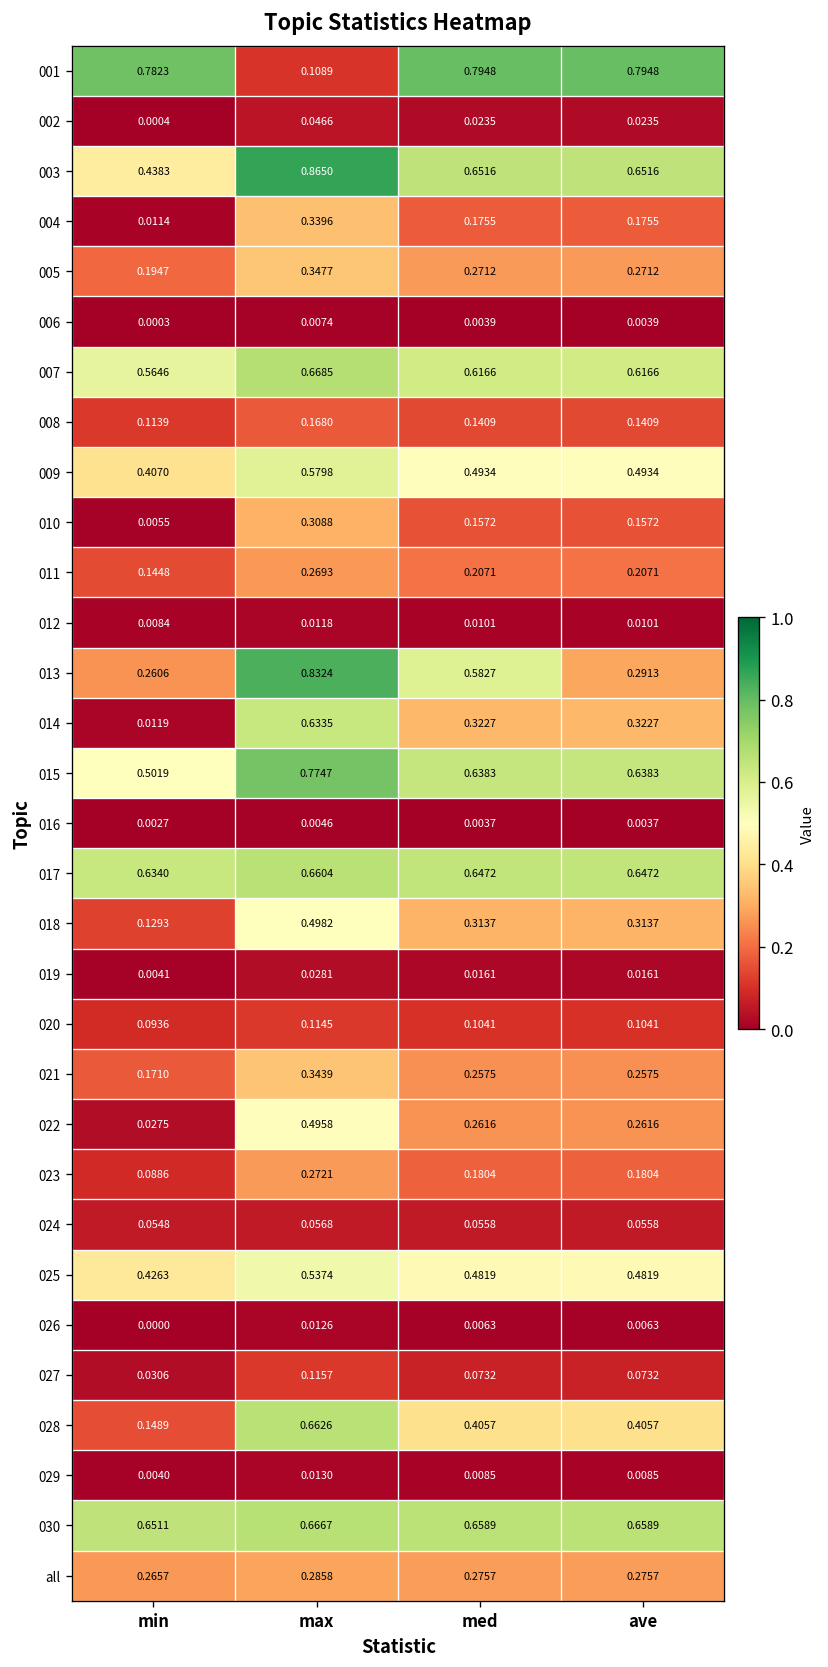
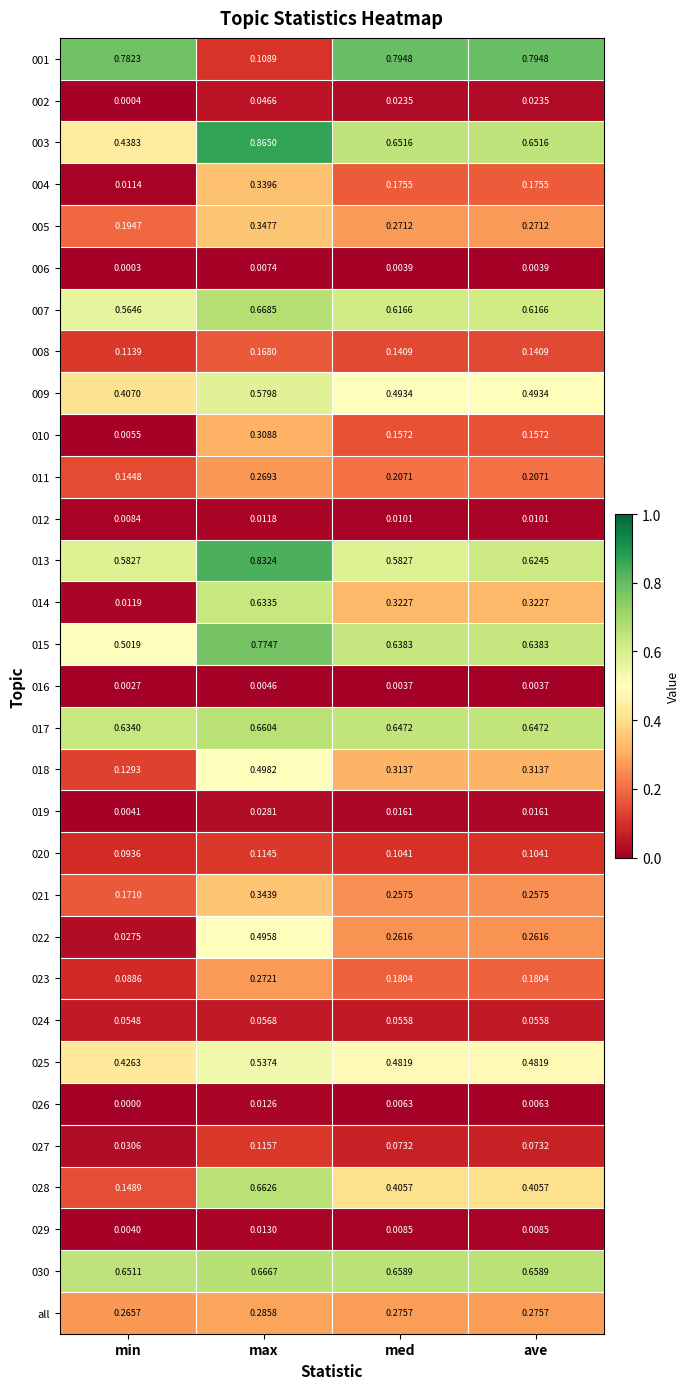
  {
    "001": {
      "min": 0.7823,
      "max": 0.1089,
      "med": 0.7948,
      "ave": 0.7948
    },
    "002": {
      "min": 0.0004,
      "max": 0.0466,
      "med": 0.0235,
      "ave": 0.0235
    },
    "003": {
      "min": 0.4383,
      "max": 0.8650,
      "med": 0.6516,
      "ave": 0.6516
    },
    "004": {
      "min": 0.0114,
      "max": 0.3396,
      "med": 0.1755,
      "ave": 0.1755
    },
    "005": {
      "min": 0.1947,
      "max": 0.3477,
      "med": 0.2712,
      "ave": 0.2712
    },
    "006": {
      "min": 0.0003,
      "max": 0.0074,
      "med": 0.0039,
      "ave": 0.0039
    },
    "007": {
      "min": 0.5646,
      "max": 0.6685,
      "med": 0.6166,
      "ave": 0.6166
    },
    "008": {
      "min": 0.1139,
      "max": 0.1680,
      "med": 0.1409,
      "ave": 0.1409
    },
    "009": {
      "min": 0.4070,
      "max": 0.5798,
      "med": 0.4934,
      "ave": 0.4934
    },
    "010": {
      "min": 0.0055,
      "max": 0.3088,
      "med": 0.1572,
      "ave": 0.1572
    },
    "011": {
      "min": 0.1448,
      "max": 0.2693,
      "med": 0.2071,
      "ave": 0.2071
    },
    "012": {
      "min": 0.0084,
      "max": 0.0118,
      "med": 0.0101,
      "ave": 0.0101
    },
    "013": {
-     "min": 0.2606,
+     "min": 0.5827,
      "max": 0.8324,
      "med": 0.5827,
-     "ave": 0.2913
+     "ave": 0.6245
    },
    "014": {
      "min": 0.0119,
      "max": 0.6335,
      "med": 0.3227,
      "ave": 0.3227
    },
    "015": {
      "min": 0.5019,
      "max": 0.7747,
      "med": 0.6383,
      "ave": 0.6383
    },
    "016": {
      "min": 0.0027,
      "max": 0.0046,
      "med": 0.0037,
      "ave": 0.0037
    },
    "017": {
      "min": 0.6340,
      "max": 0.6604,
      "med": 0.6472,
      "ave": 0.6472
    },
    "018": {
      "min": 0.1293,
      "max": 0.4982,
      "med": 0.3137,
      "ave": 0.3137
    },
    "019": {
      "min": 0.0041,
      "max": 0.0281,
      "med": 0.0161,
      "ave": 0.0161
    },
    "020": {
      "min": 0.0936,
      "max": 0.1145,
      "med": 0.1041,
      "ave": 0.1041
    },
    "021": {
      "min": 0.1710,
      "max": 0.3439,
      "med": 0.2575,
      "ave": 0.2575
    },
    "022": {
      "min": 0.0275,
      "max": 0.4958,
      "med": 0.2616,
      "ave": 0.2616
    },
    "023": {
      "min": 0.0886,
      "max": 0.2721,
      "med": 0.1804,
      "ave": 0.1804
    },
    "024": {
      "min": 0.0548,
      "max": 0.0568,
      "med": 0.0558,
      "ave": 0.0558
    },
    "025": {
      "min": 0.4263,
      "max": 0.5374,
      "med": 0.4819,
      "ave": 0.4819
    },
    "026": {
      "min": 0.0000,
      "max": 0.0126,
      "med": 0.0063,
      "ave": 0.0063
    },
    "027": {
      "min": 0.0306,
      "max": 0.1157,
      "med": 0.0732,
      "ave": 0.0732
    },
    "028": {
      "min": 0.1489,
      "max": 0.6626,
      "med": 0.4057,
      "ave": 0.4057
    },
    "029": {
      "min": 0.0040,
      "max": 0.0130,
      "med": 0.0085,
      "ave": 0.0085
    },
    "030": {
      "min": 0.6511,
      "max": 0.6667,
      "med": 0.6589,
      "ave": 0.6589
    },
    "all": {
      "min": 0.2657,
      "max": 0.2858,
      "med": 0.2757,
      "ave": 0.2757
    }
  }
